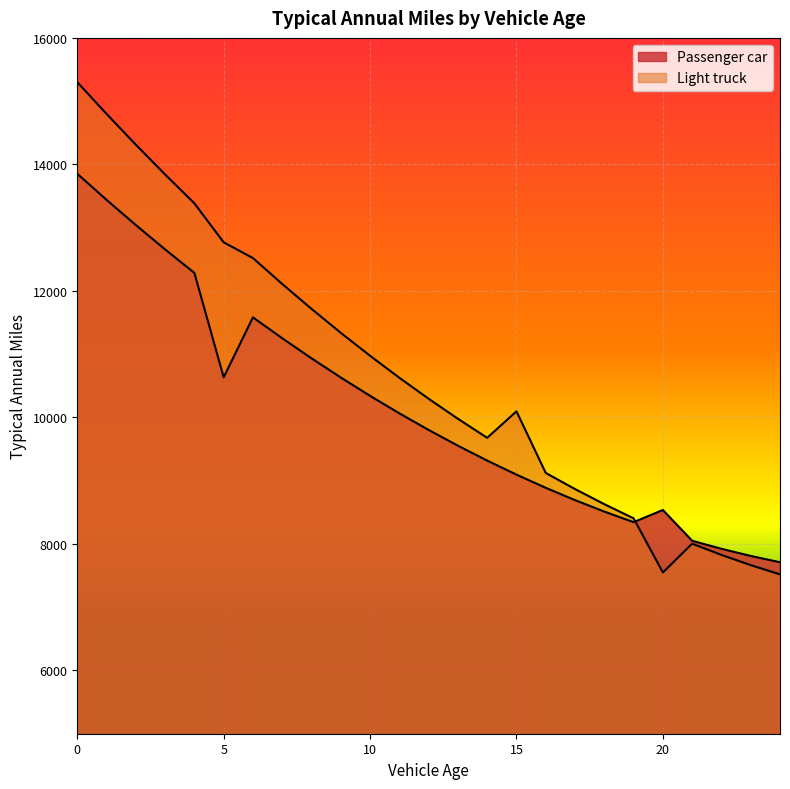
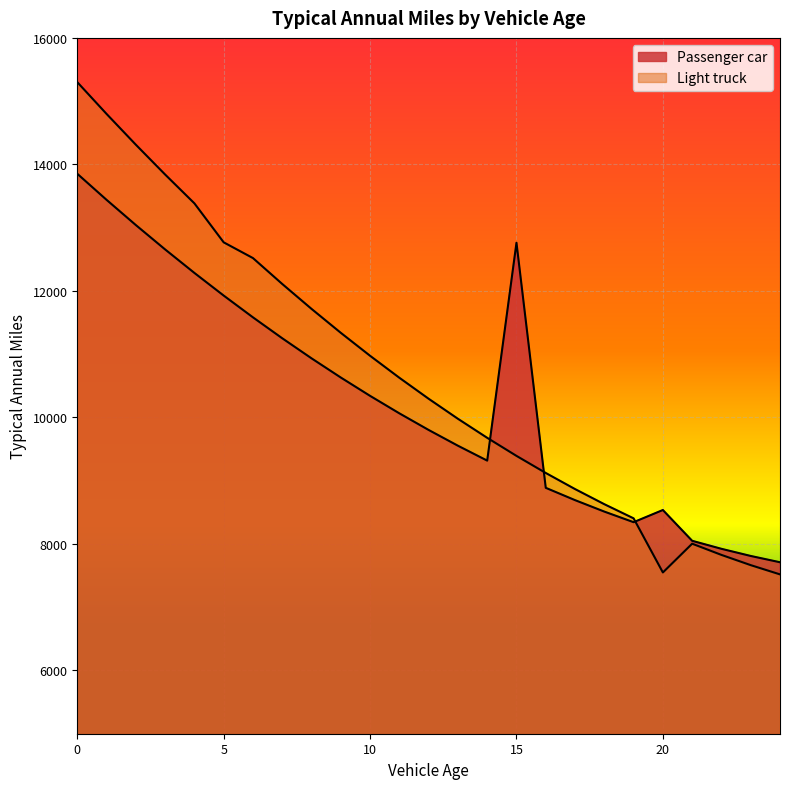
  {
    "Passenger car": {
      "0": 13900,
-     "5": 10600,
+     "5": 11900,
      "10": 10300,
-     "15": 9100,
+     "15": 12800,
      "20": 8500
    },
    "Light truck": {
      "0": 15300,
      "5": 12800,
      "10": 11000,
-     "15": 10100,
+     "15": 9400,
      "20": 7500
    }
  }
